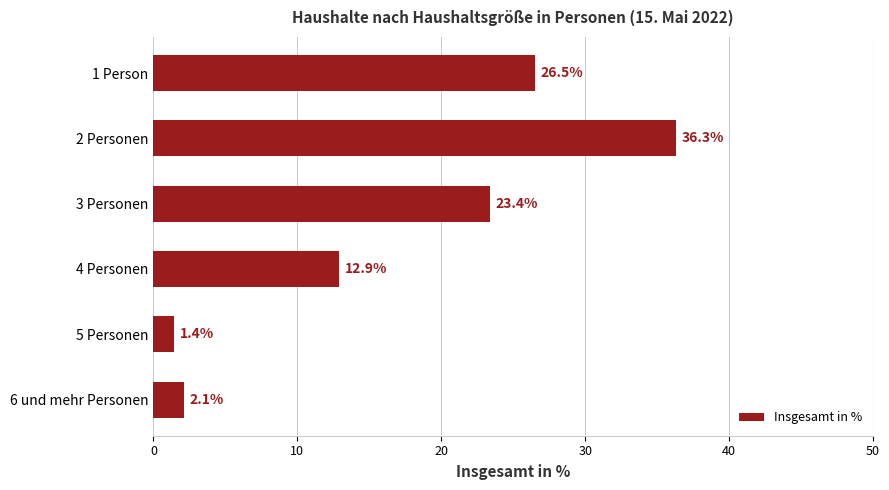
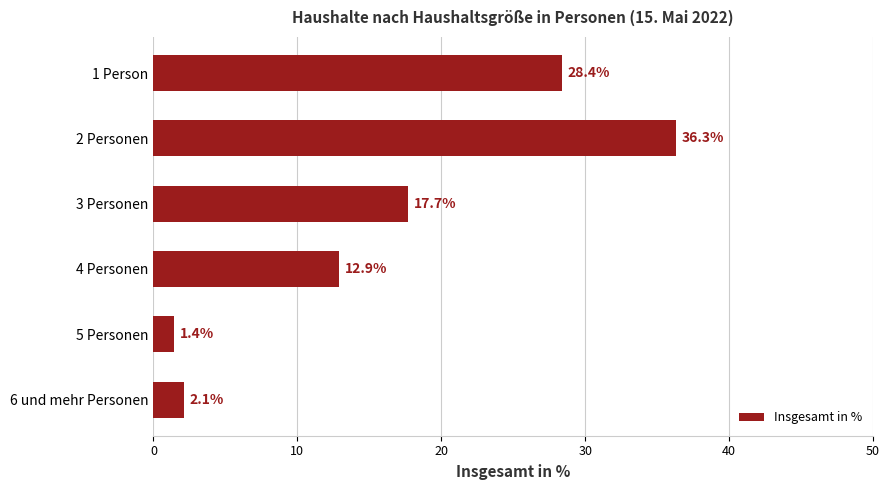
  {
-   "1 Person": "26.5%",
+   "1 Person": "28.4%",
    "2 Personen": "36.3%",
-   "3 Personen": "23.4%",
+   "3 Personen": "17.7%",
    "4 Personen": "12.9%",
    "5 Personen": "1.4%",
    "6 und mehr Personen": "2.1%"
  }
